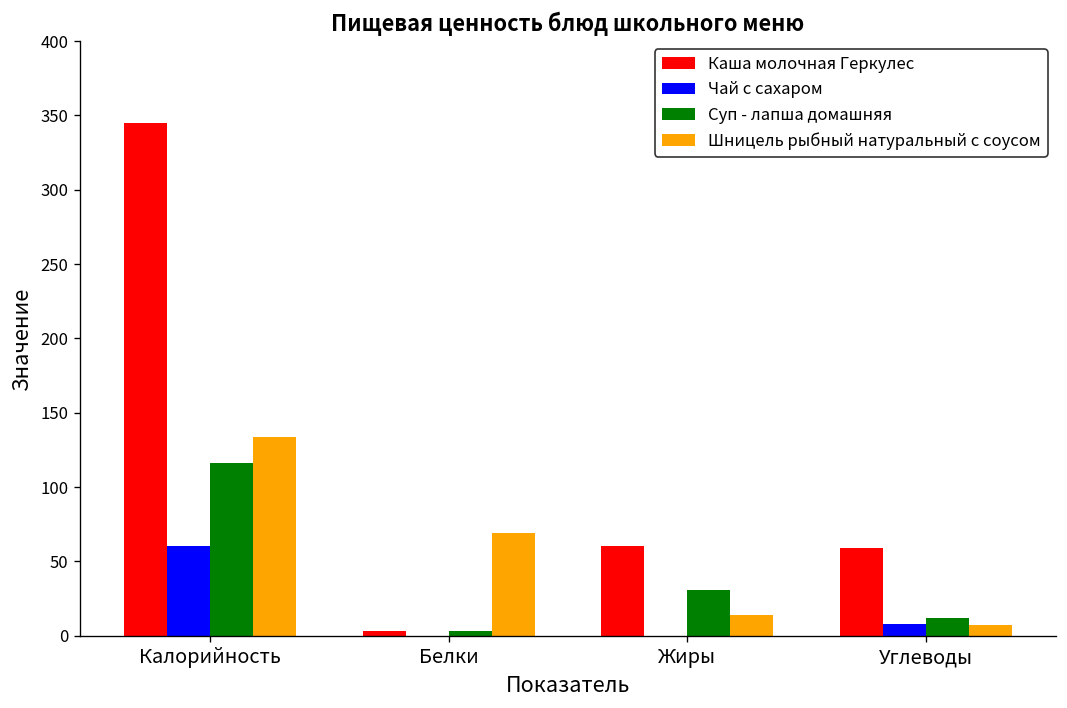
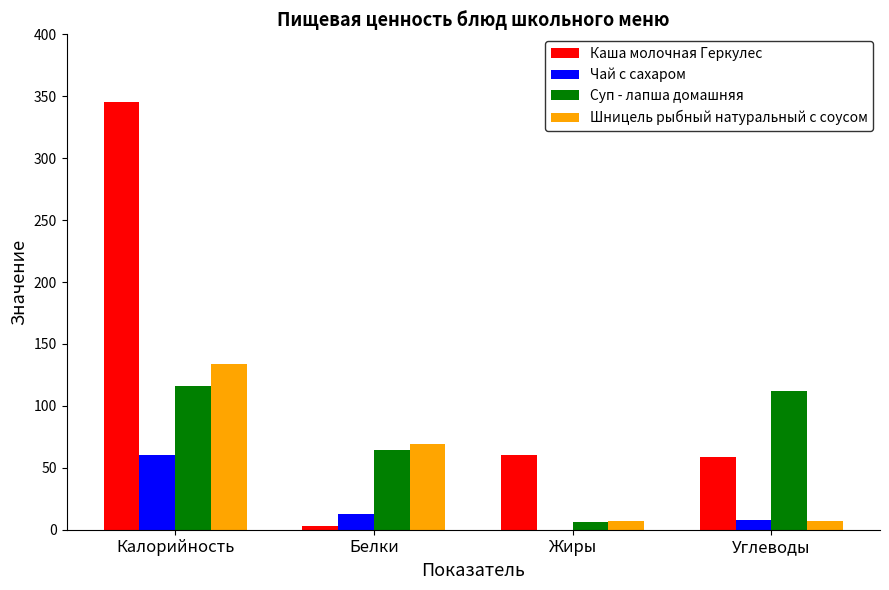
  {
    "Каша молочная Геркулес": {
      "Калорийность": 345,
      "Белки": 3,
      "Жиры": 60,
      "Углеводы": 59
    },
    "Чай с сахаром": {
      "Калорийность": 60,
-     "Белки": 0,
+     "Белки": 13,
      "Жиры": 0,
      "Углеводы": 8
    },
    "Суп - лапша домашняя": {
      "Калорийность": 116,
-     "Белки": 3,
-     "Жиры": 31,
-     "Углеводы": 12
+     "Белки": 64,
+     "Жиры": 6,
+     "Углеводы": 112
    },
    "Шницель рыбный натуральный с соусом": {
      "Калорийность": 134,
      "Белки": 69,
-     "Жиры": 14,
+     "Жиры": 7,
      "Углеводы": 7
    }
  }
